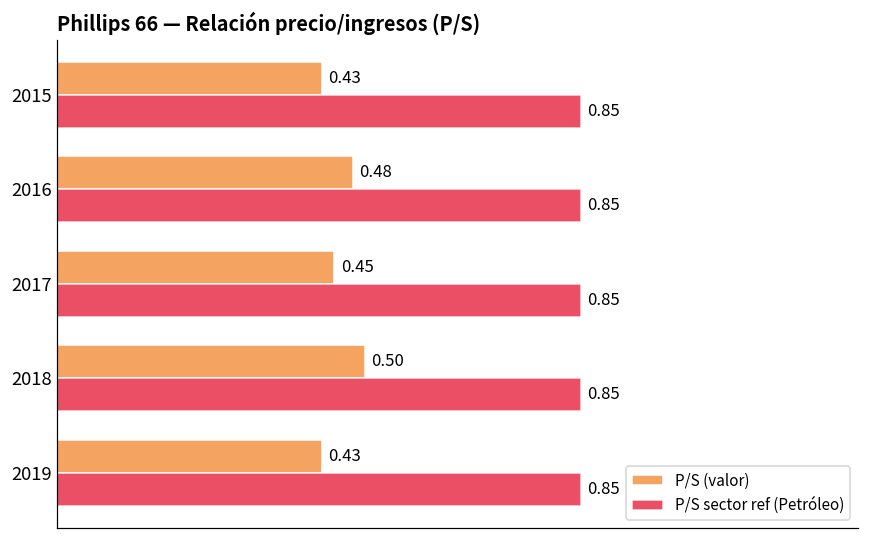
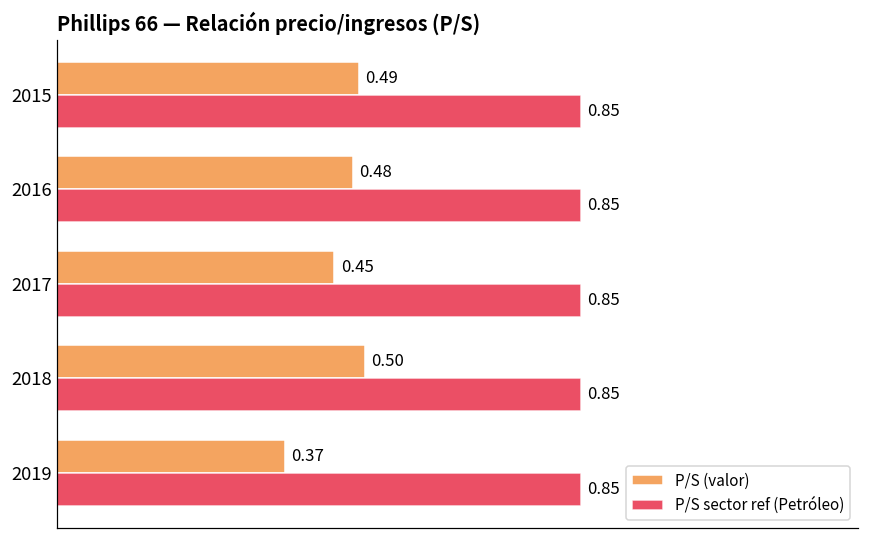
  {
    "P/S (valor)": {
-     "2015": 0.43,
+     "2015": 0.49,
      "2016": 0.48,
      "2017": 0.45,
      "2018": 0.50,
-     "2019": 0.43
+     "2019": 0.37
    },
    "P/S sector ref (Petróleo)": {
      "2015": 0.85,
      "2016": 0.85,
      "2017": 0.85,
      "2018": 0.85,
      "2019": 0.85
    }
  }
